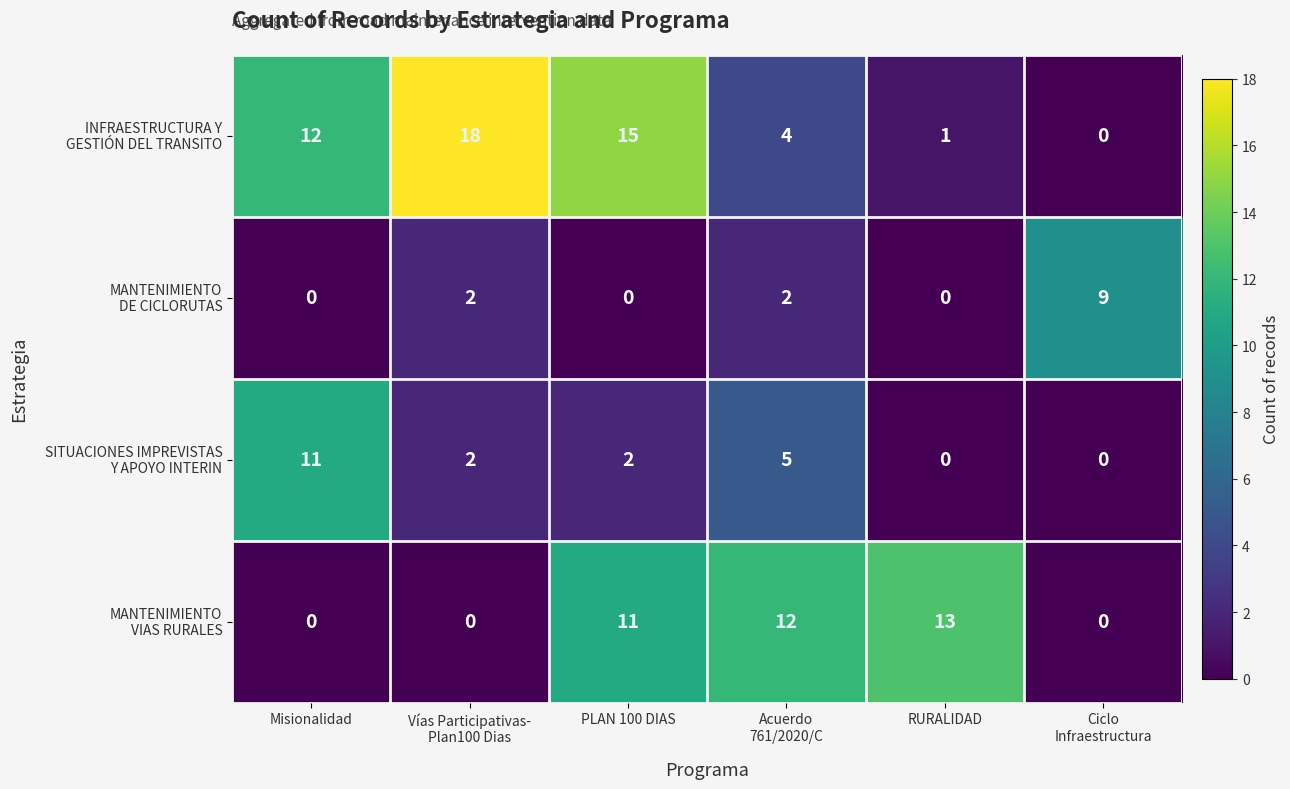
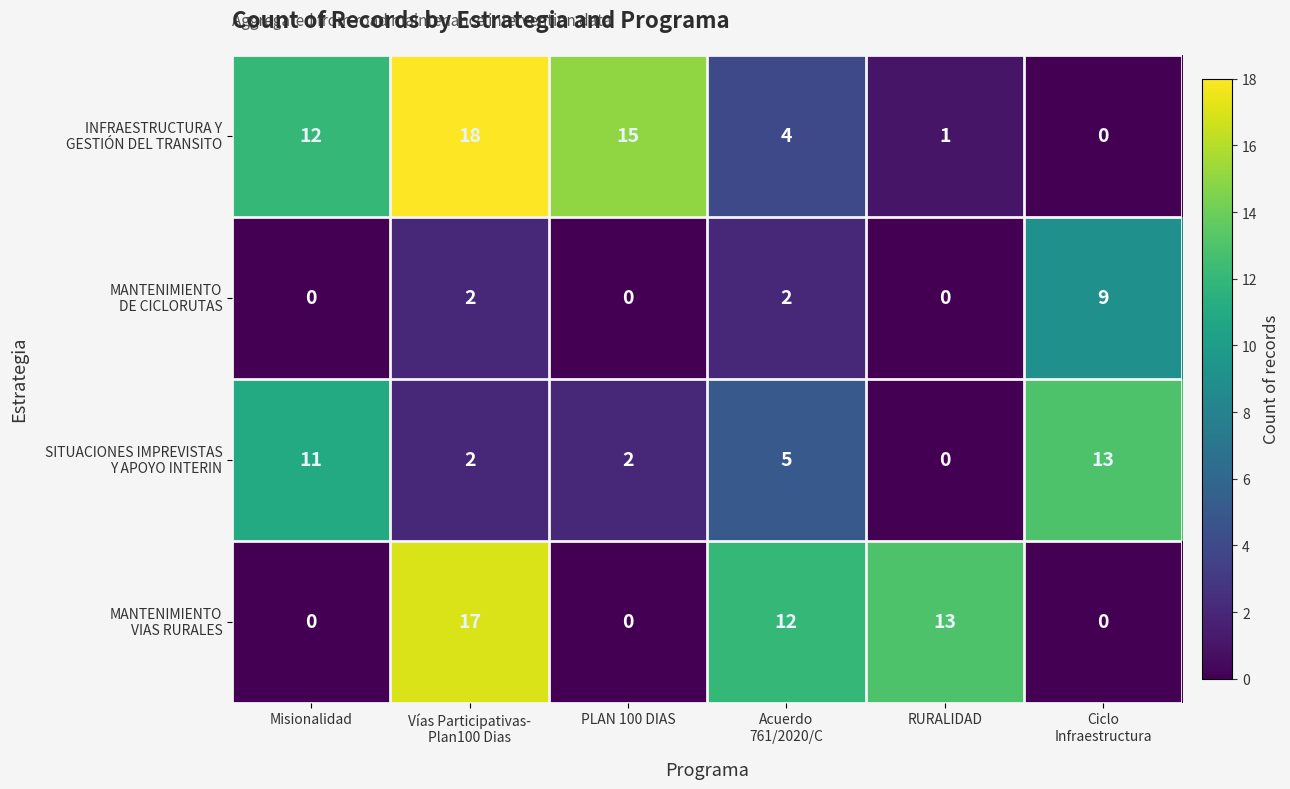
  {
    "INFRAESTRUCTURA Y GESTIÓN DEL TRANSITO": {
      "Misionalidad": 12,
      "Vías Participativas- Plan100 Dias": 18,
      "PLAN 100 DIAS": 15,
      "Acuerdo 761/2020/C": 4,
      "RURALIDAD": 1,
      "Ciclo Infraestructura": 0
    },
    "MANTENIMIENTO DE CICLORUTAS": {
      "Misionalidad": 0,
      "Vías Participativas- Plan100 Dias": 2,
      "PLAN 100 DIAS": 0,
      "Acuerdo 761/2020/C": 2,
      "RURALIDAD": 0,
      "Ciclo Infraestructura": 9
    },
    "SITUACIONES IMPREVISTAS Y APOYO INTERIN": {
      "Misionalidad": 11,
      "Vías Participativas- Plan100 Dias": 2,
      "PLAN 100 DIAS": 2,
      "Acuerdo 761/2020/C": 5,
      "RURALIDAD": 0,
-     "Ciclo Infraestructura": 0
+     "Ciclo Infraestructura": 13
    },
    "MANTENIMIENTO VIAS RURALES": {
      "Misionalidad": 0,
-     "Vías Participativas- Plan100 Dias": 0,
-     "PLAN 100 DIAS": 11,
+     "Vías Participativas- Plan100 Dias": 17,
+     "PLAN 100 DIAS": 0,
      "Acuerdo 761/2020/C": 12,
      "RURALIDAD": 13,
      "Ciclo Infraestructura": 0
    }
  }
